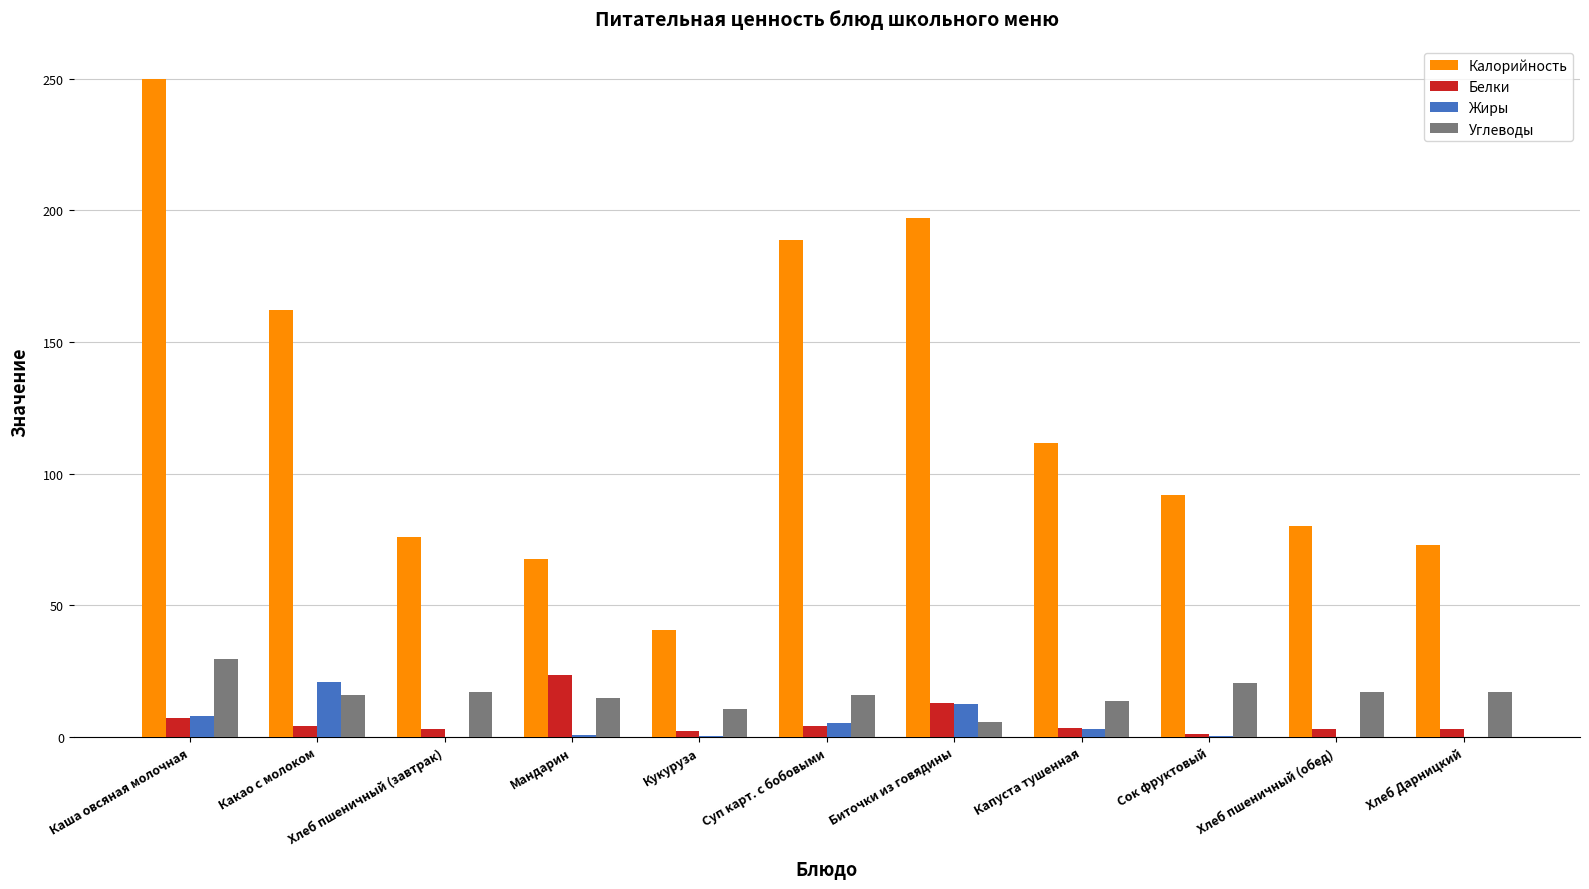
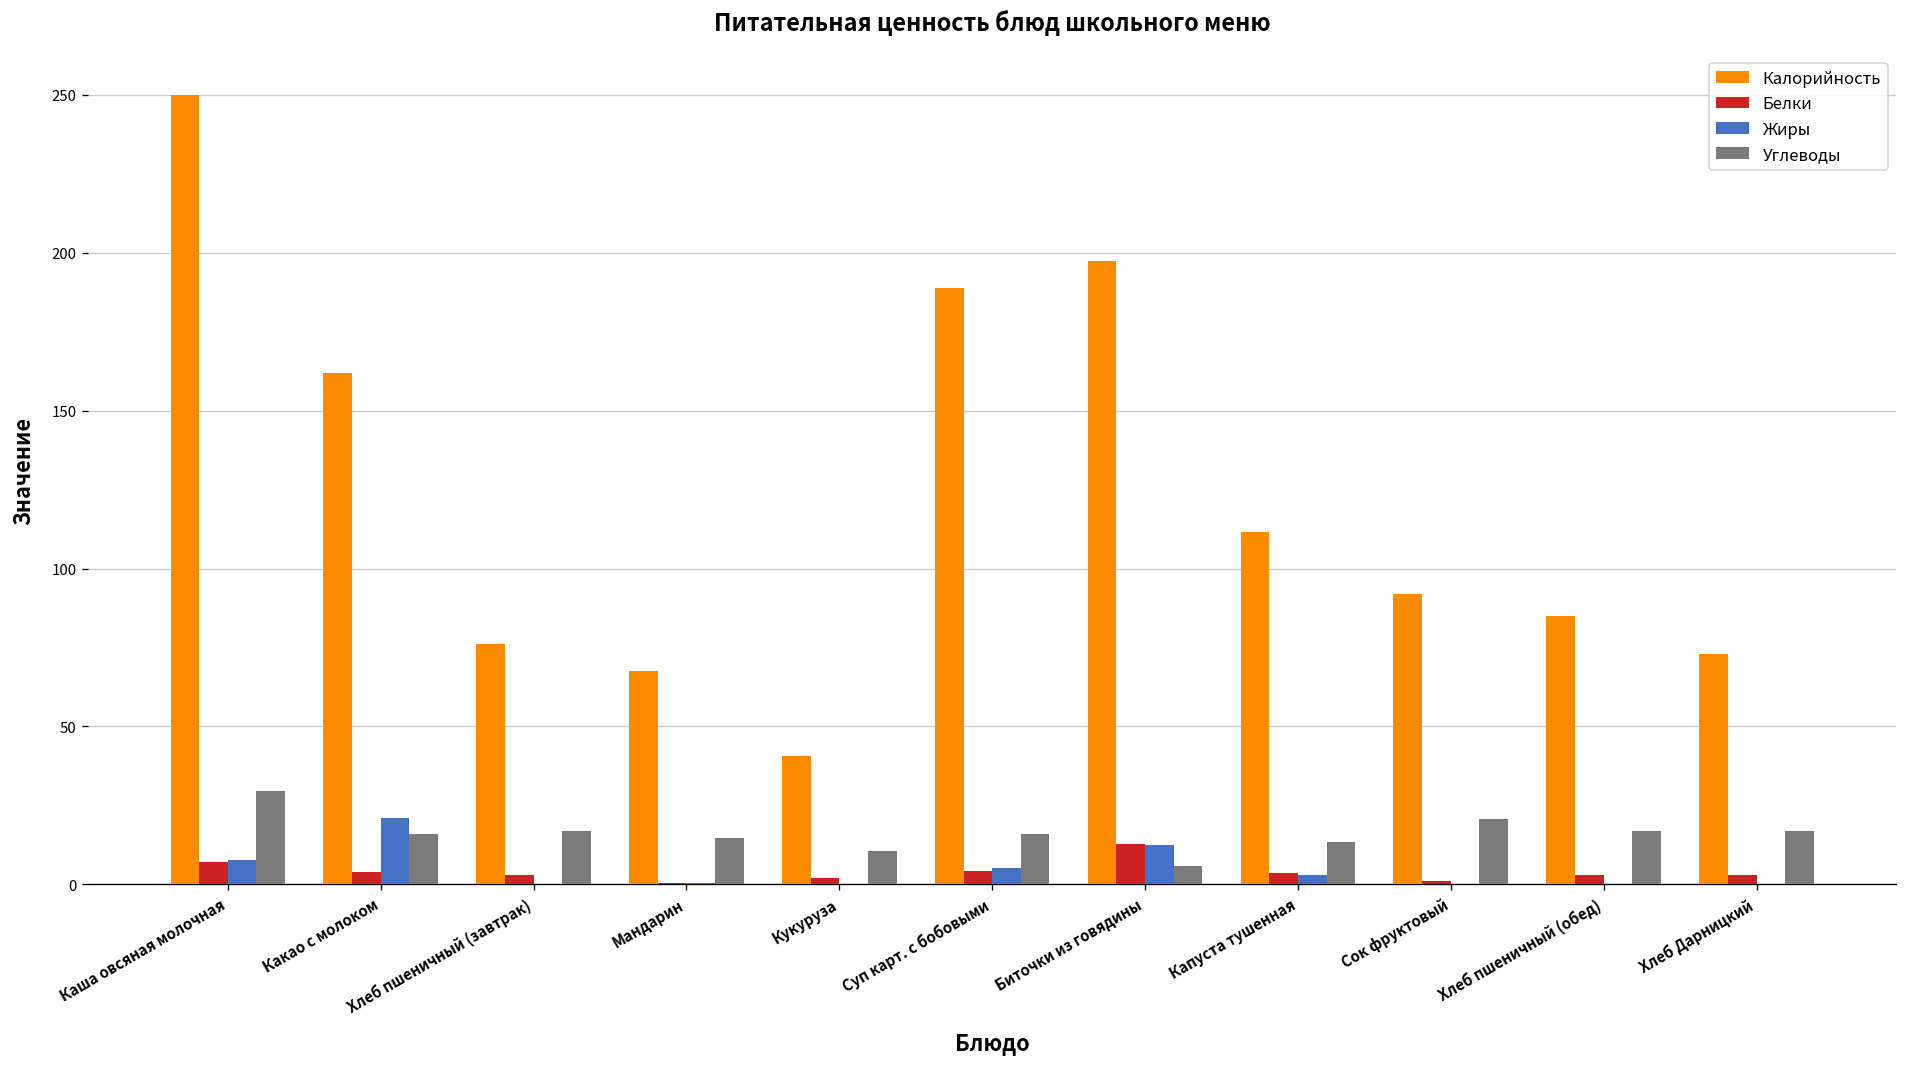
  {
    "Калорийность": {
      "Каша овсяная молочная": 250,
      "Какао с молоком": 162,
      "Хлеб пшеничный (завтрак)": 76,
      "Мандарин": 68,
      "Кукуруза": 41,
      "Суп карт. с бобовыми": 189,
      "Биточки из говядины": 197,
      "Капуста тушенная": 112,
      "Сок фруктовый": 92,
-     "Хлеб пшеничный (обед)": 80,
+     "Хлеб пшеничный (обед)": 85,
      "Хлеб Дарницкий": 73
    },
    "Белки": {
      "Каша овсяная молочная": 7,
      "Какао с молоком": 4,
      "Хлеб пшеничный (завтрак)": 3,
-     "Мандарин": 23,
+     "Мандарин": 1,
      "Кукуруза": 2,
      "Суп карт. с бобовыми": 4,
      "Биточки из говядины": 13,
      "Капуста тушенная": 3,
      "Сок фруктовый": 1,
      "Хлеб пшеничный (обед)": 3,
      "Хлеб Дарницкий": 3
    },
    "Жиры": {
      "Каша овсяная молочная": 8,
      "Какао с молоком": 21,
      "Хлеб пшеничный (завтрак)": 0,
      "Суп карт. с бобовыми": 5,
      "Биточки из говядины": 12,
      "Капуста тушенная": 3,
      "Хлеб пшеничный (обед)": 0,
      "Хлеб Дарницкий": 0
    },
    "Углеводы": {
      "Каша овсяная молочная": 29,
      "Какао с молоком": 16,
      "Хлеб пшеничный (завтрак)": 17,
      "Мандарин": 15,
      "Кукуруза": 11,
      "Суп карт. с бобовыми": 16,
      "Биточки из говядины": 6,
      "Капуста тушенная": 14,
      "Сок фруктовый": 21,
      "Хлеб пшеничный (обед)": 17,
      "Хлеб Дарницкий": 17
    }
  }
